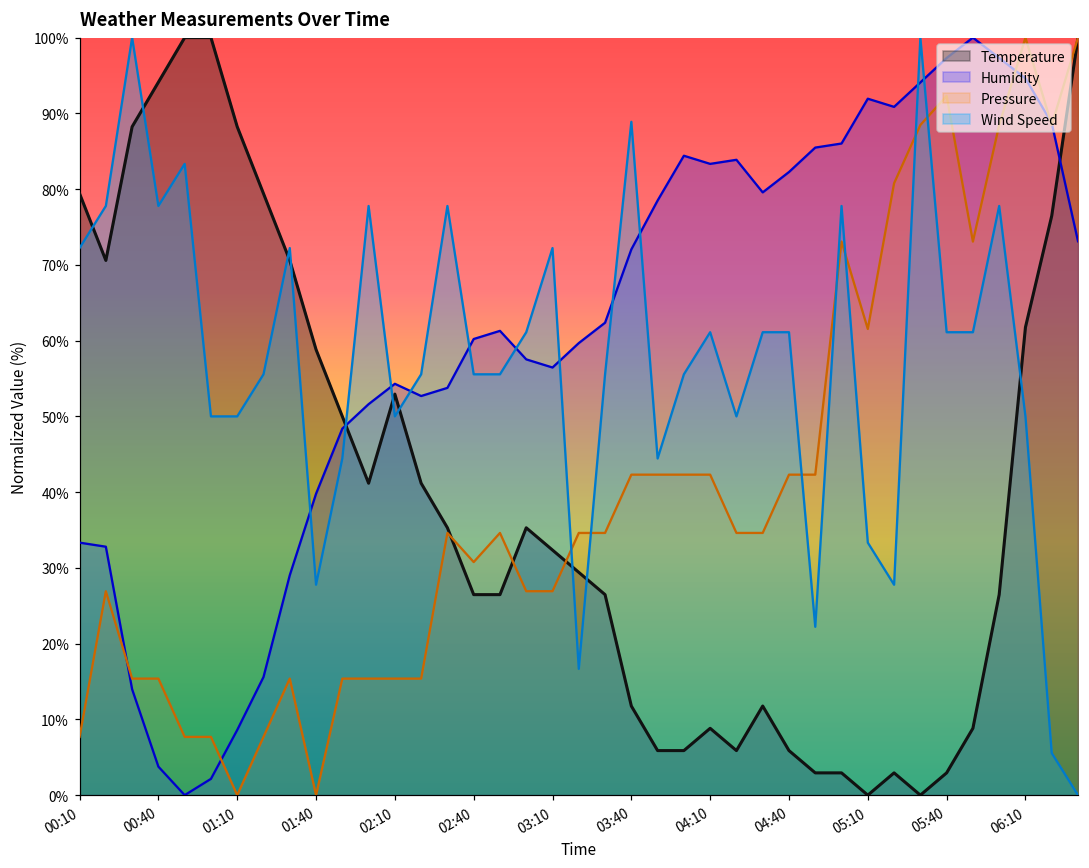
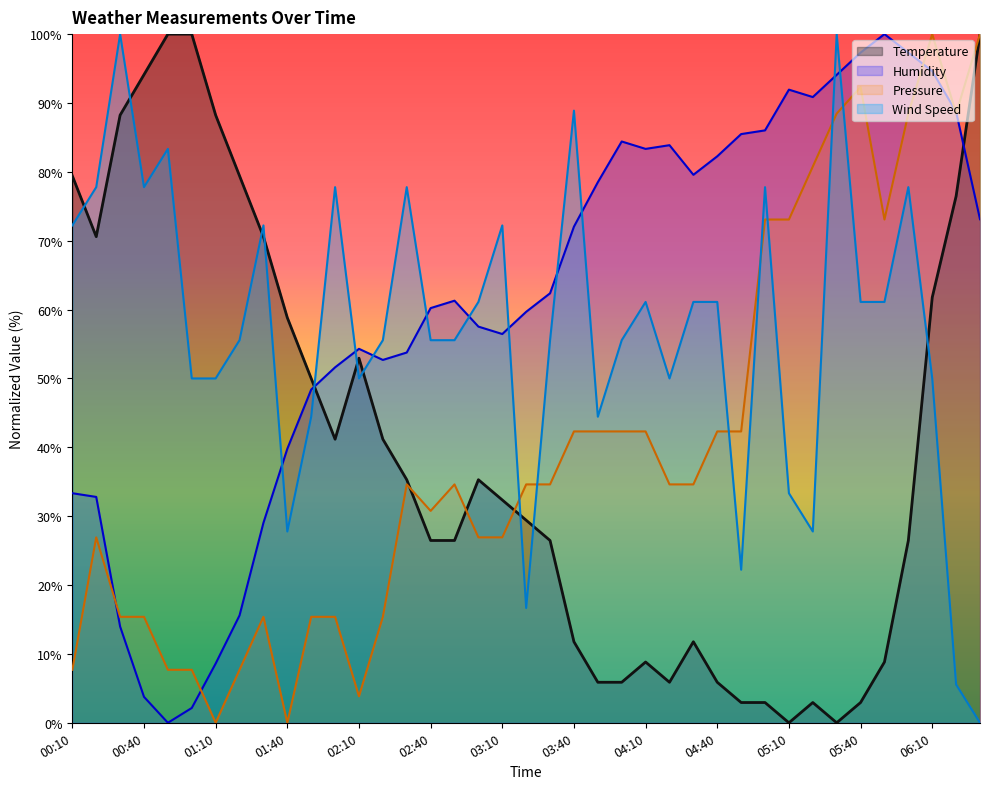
  {
    "Temperature": {
      "00:10": "79%",
      "00:40": "94%",
      "01:10": "88%",
      "01:40": "59%",
      "02:10": "53%",
      "02:40": "26%",
      "03:10": "32%",
      "03:40": "12%",
      "04:10": "9%",
      "04:40": "6%",
      "05:10": "0%",
      "05:40": "3%",
      "06:10": "62%"
    },
    "Pressure": {
      "00:10": "8%",
      "00:40": "15%",
      "01:10": "0%",
      "01:40": "0%",
-     "02:10": "15%",
+     "02:10": "4%",
      "02:40": "31%",
      "03:10": "27%",
      "03:40": "42%",
      "04:10": "42%",
      "04:40": "42%",
-     "05:10": "62%",
+     "05:10": "73%",
      "06:10": "100%"
    }
  }
